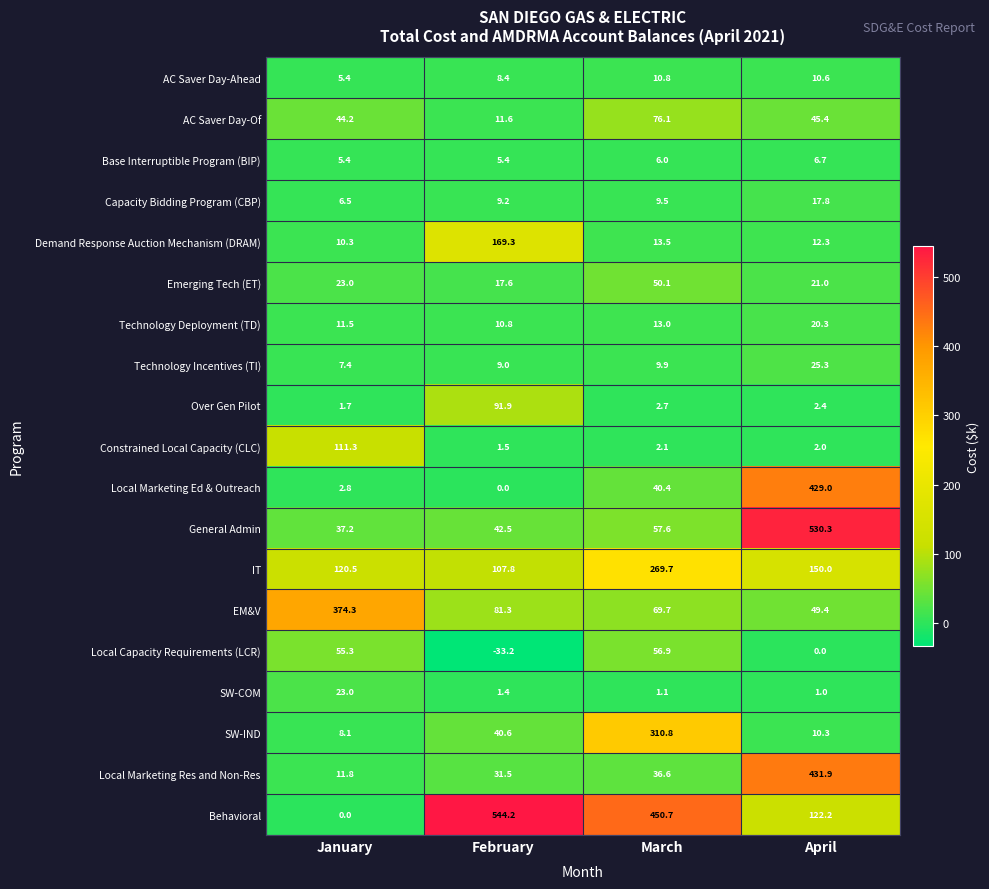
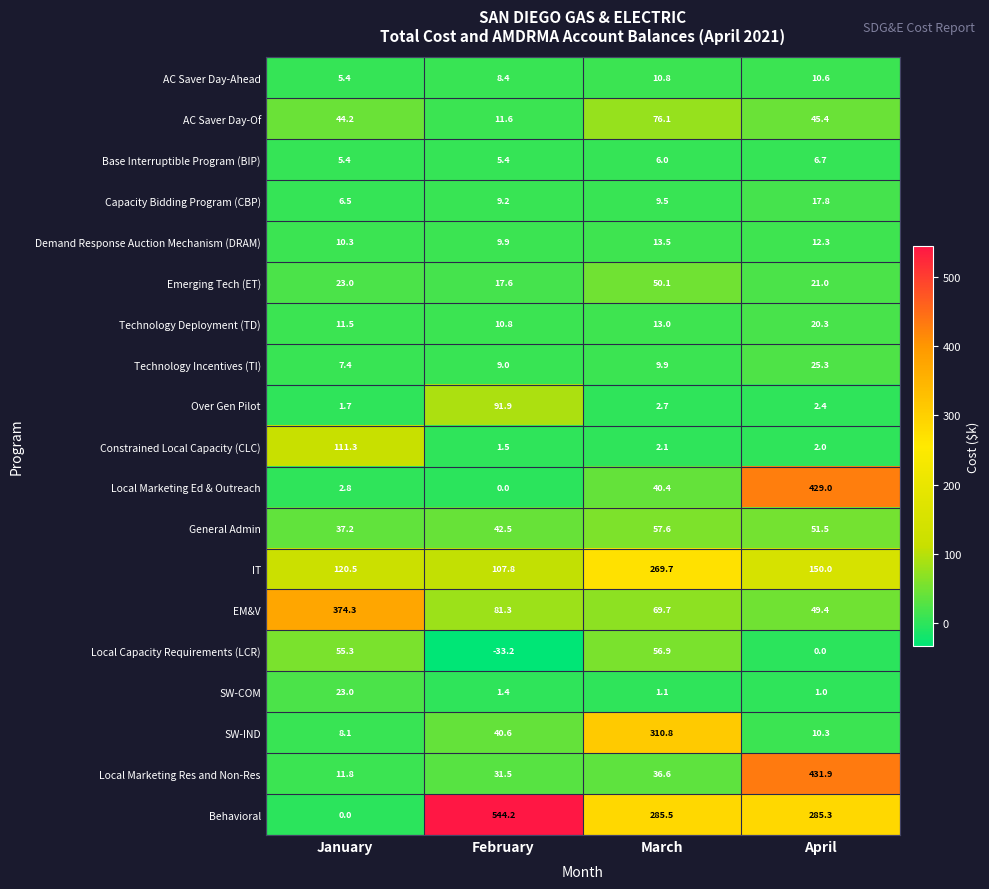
  {
    "AC Saver Day-Ahead": {
      "January": 5.4,
      "February": 8.4,
      "March": 10.8,
      "April": 10.6
    },
    "AC Saver Day-Of": {
      "January": 44.2,
      "February": 11.6,
      "March": 76.1,
      "April": 45.4
    },
    "Base Interruptible Program (BIP)": {
      "January": 5.4,
      "February": 5.4,
      "March": 6.0,
      "April": 6.7
    },
    "Capacity Bidding Program (CBP)": {
      "January": 6.5,
      "February": 9.2,
      "March": 9.5,
      "April": 17.8
    },
    "Demand Response Auction Mechanism (DRAM)": {
      "January": 10.3,
-     "February": 169.3,
+     "February": 9.9,
      "March": 13.5,
      "April": 12.3
    },
    "Emerging Tech (ET)": {
      "January": 23.0,
      "February": 17.6,
      "March": 50.1,
      "April": 21.0
    },
    "Technology Deployment (TD)": {
      "January": 11.5,
      "February": 10.8,
      "March": 13.0,
      "April": 20.3
    },
    "Technology Incentives (TI)": {
      "January": 7.4,
      "February": 9.0,
      "March": 9.9,
      "April": 25.3
    },
    "Over Gen Pilot": {
      "January": 1.7,
      "February": 91.9,
      "March": 2.7,
      "April": 2.4
    },
    "Constrained Local Capacity (CLC)": {
      "January": 111.3,
      "February": 1.5,
      "March": 2.1,
      "April": 2.0
    },
    "Local Marketing Ed & Outreach": {
      "January": 2.8,
      "February": 0.0,
      "March": 40.4,
      "April": 429.0
    },
    "General Admin": {
      "January": 37.2,
      "February": 42.5,
      "March": 57.6,
-     "April": 530.3
+     "April": 51.5
    },
    "IT": {
      "January": 120.5,
      "February": 107.8,
      "March": 269.7,
      "April": 150.0
    },
    "EM&V": {
      "January": 374.3,
      "February": 81.3,
      "March": 69.7,
      "April": 49.4
    },
    "Local Capacity Requirements (LCR)": {
      "January": 55.3,
      "February": -33.2,
      "March": 56.9,
      "April": 0.0
    },
    "SW-COM": {
      "January": 23.0,
      "February": 1.4,
      "March": 1.1,
      "April": 1.0
    },
    "SW-IND": {
      "January": 8.1,
      "February": 40.6,
      "March": 310.8,
      "April": 10.3
    },
    "Local Marketing Res and Non-Res": {
      "January": 11.8,
      "February": 31.5,
      "March": 36.6,
      "April": 431.9
    },
    "Behavioral": {
      "January": 0.0,
      "February": 544.2,
-     "March": 450.7,
-     "April": 122.2
+     "March": 285.5,
+     "April": 285.3
    }
  }
